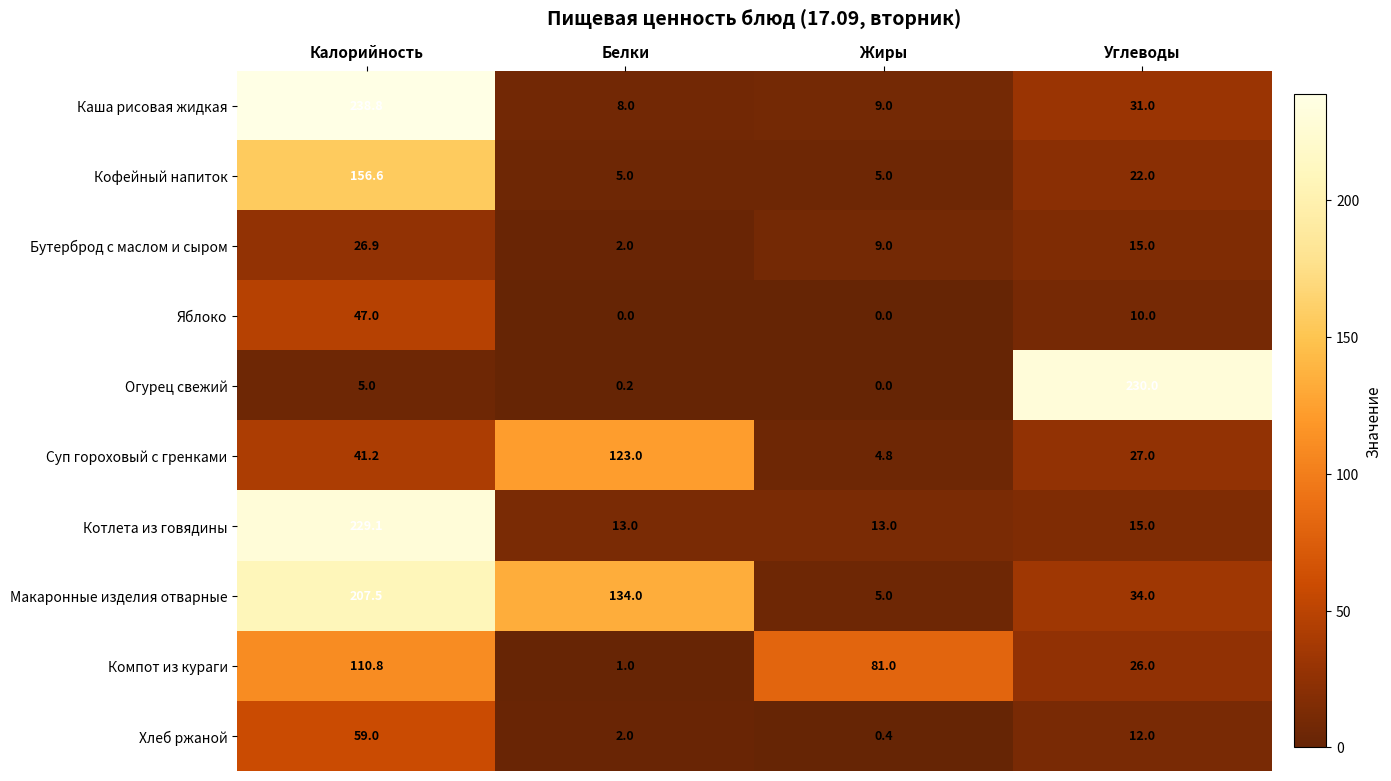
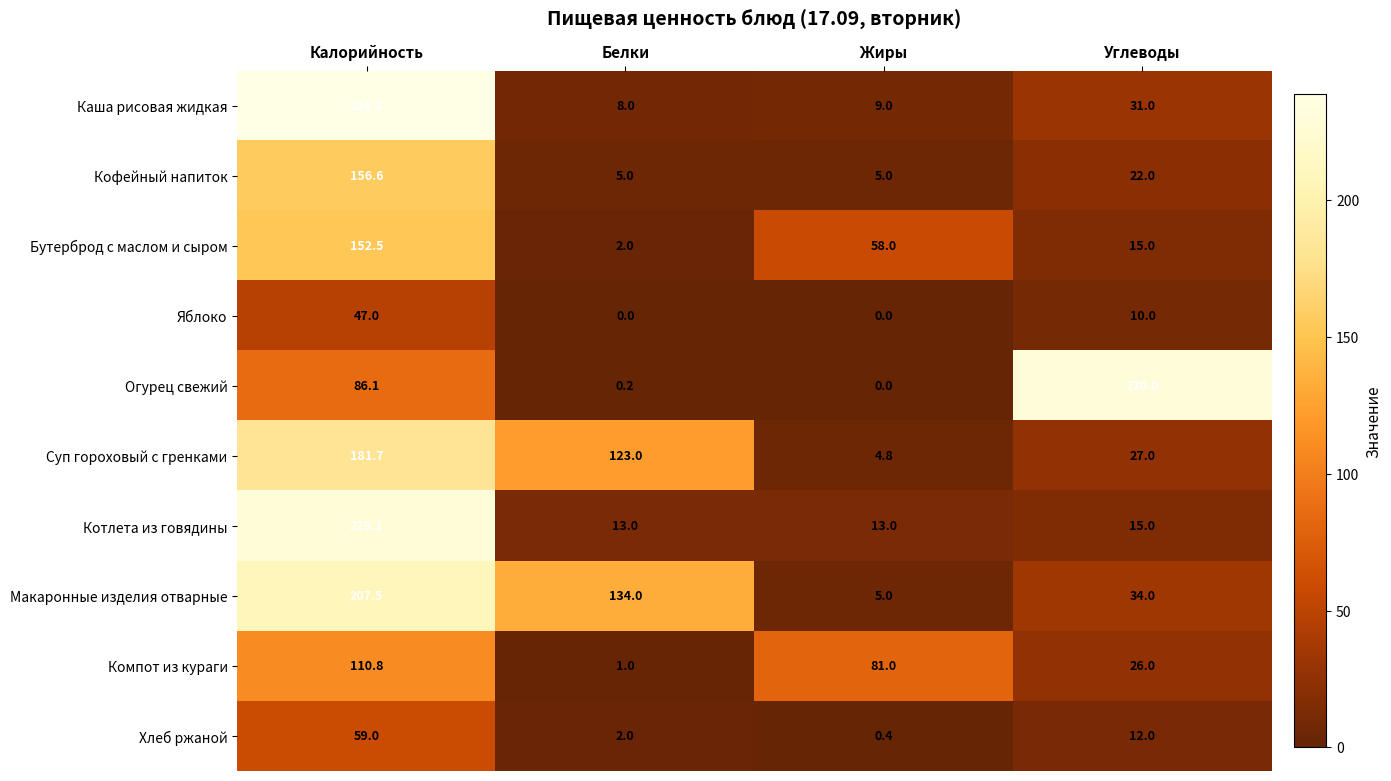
  {
    "Каша рисовая жидкая": {
      "Белки": 8.0,
      "Жиры": 9.0,
      "Углеводы": 31.0
    },
    "Кофейный напиток": {
      "Калорийность": 156.6,
      "Белки": 5.0,
      "Жиры": 5.0,
      "Углеводы": 22.0
    },
    "Бутерброд с маслом и сыром": {
-     "Калорийность": 26.9,
+     "Калорийность": 152.5,
      "Белки": 2.0,
-     "Жиры": 9.0,
+     "Жиры": 58.0,
      "Углеводы": 15.0
    },
    "Яблоко": {
      "Калорийность": 47.0,
      "Белки": 0.0,
      "Жиры": 0.0,
      "Углеводы": 10.0
    },
    "Огурец свежий": {
-     "Калорийность": 5.0,
+     "Калорийность": 86.1,
      "Белки": 0.2,
      "Жиры": 0.0
    },
    "Суп гороховый с гренками": {
-     "Калорийность": 41.2,
+     "Калорийность": 181.7,
      "Белки": 123.0,
      "Жиры": 4.8,
      "Углеводы": 27.0
    },
    "Котлета из говядины": {
      "Белки": 13.0,
      "Жиры": 13.0,
      "Углеводы": 15.0
    },
    "Макаронные изделия отварные": {
      "Калорийность": 207.5,
      "Белки": 134.0,
      "Жиры": 5.0,
      "Углеводы": 34.0
    },
    "Компот из кураги": {
      "Калорийность": 110.8,
      "Белки": 1.0,
      "Жиры": 81.0,
      "Углеводы": 26.0
    },
    "Хлеб ржаной": {
      "Калорийность": 59.0,
      "Белки": 2.0,
      "Жиры": 0.4,
      "Углеводы": 12.0
    }
  }
